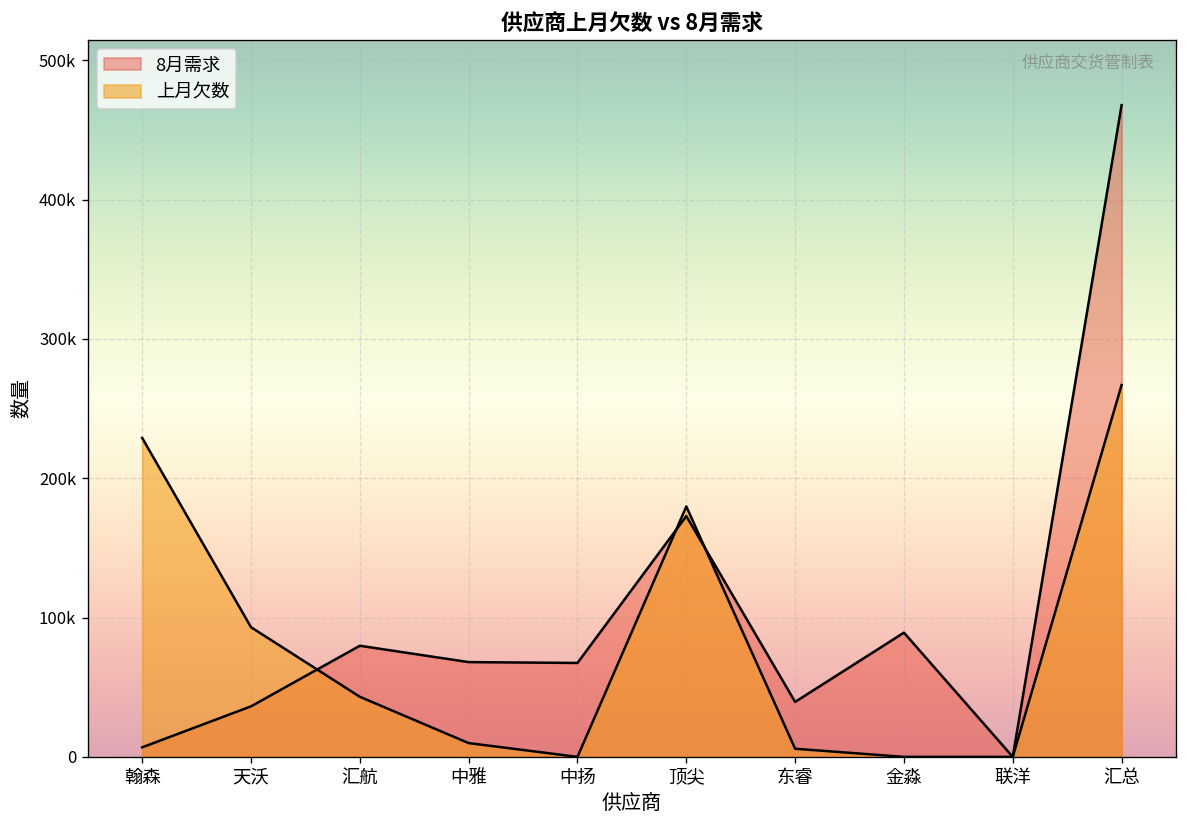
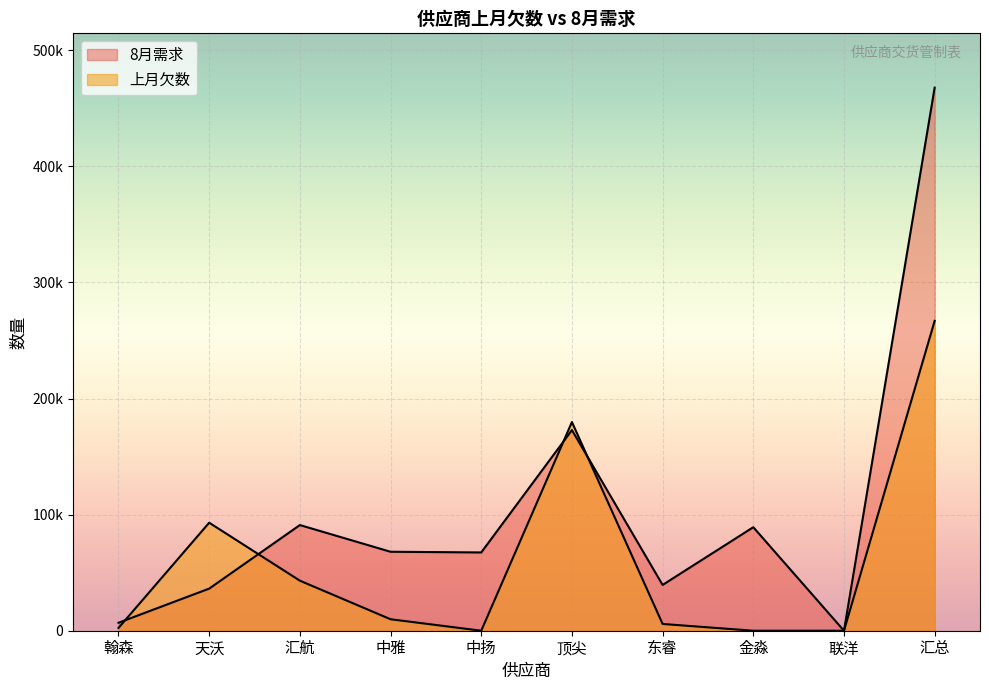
  {
    "8月需求": {
      "翰森": 7000,
      "天沃": 36000,
-     "汇航": 80000,
+     "汇航": 91000,
      "中雅": 68000,
      "中扬": 67000,
      "顶尖": 173000,
      "东睿": 39000,
      "金淼": 89000,
      "汇总": 468000
    },
    "上月欠数": {
-     "翰森": 229000,
+     "翰森": 2000,
      "天沃": 93000,
      "汇航": 43000,
      "中雅": 10000,
      "中扬": 0,
      "顶尖": 180000,
      "东睿": 6000,
      "金淼": 0,
      "汇总": 267000
    }
  }
